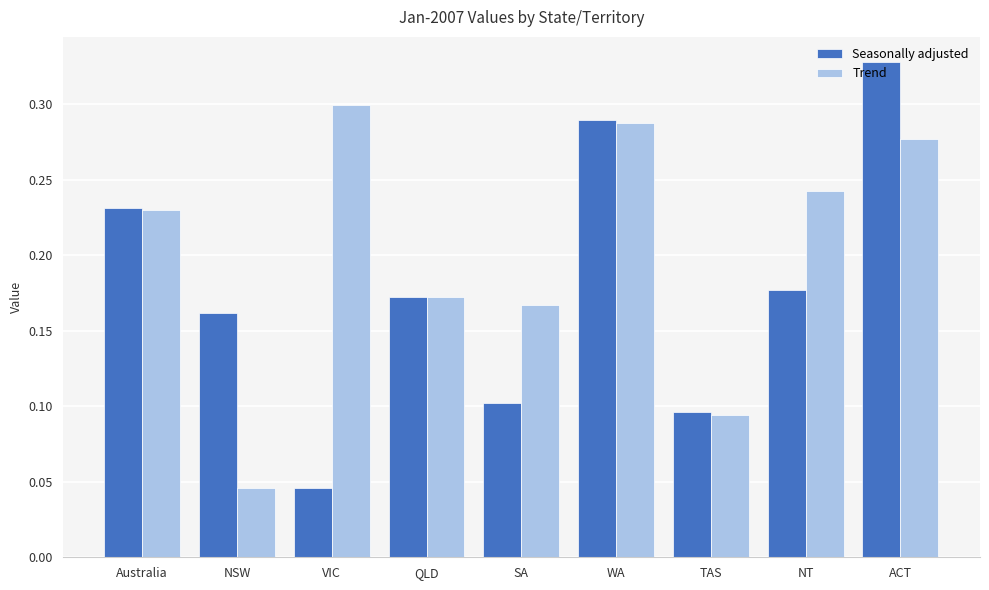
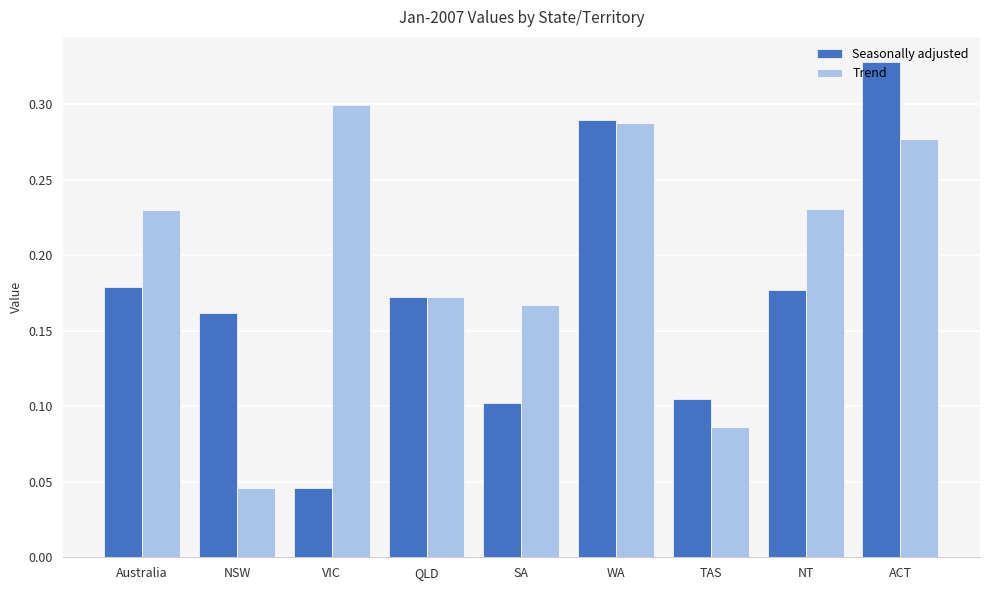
  {
    "Seasonally adjusted": {
-     "Australia": 0.231,
+     "Australia": 0.179,
      "NSW": 0.162,
      "VIC": 0.046,
      "QLD": 0.172,
      "SA": 0.102,
      "WA": 0.290,
-     "TAS": 0.096,
+     "TAS": 0.105,
      "NT": 0.177,
      "ACT": 0.328
    },
    "Trend": {
      "Australia": 0.230,
      "NSW": 0.046,
      "VIC": 0.299,
      "QLD": 0.172,
      "SA": 0.167,
      "WA": 0.287,
-     "TAS": 0.094,
-     "NT": 0.243,
+     "TAS": 0.086,
+     "NT": 0.230,
      "ACT": 0.277
    }
  }
